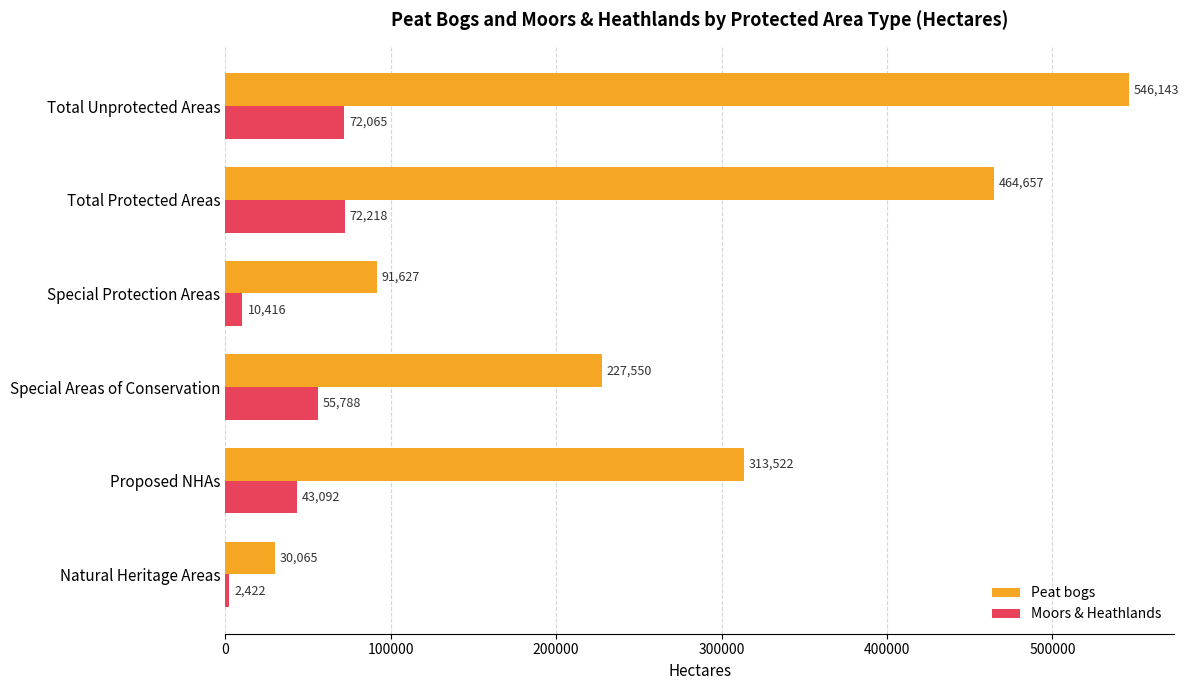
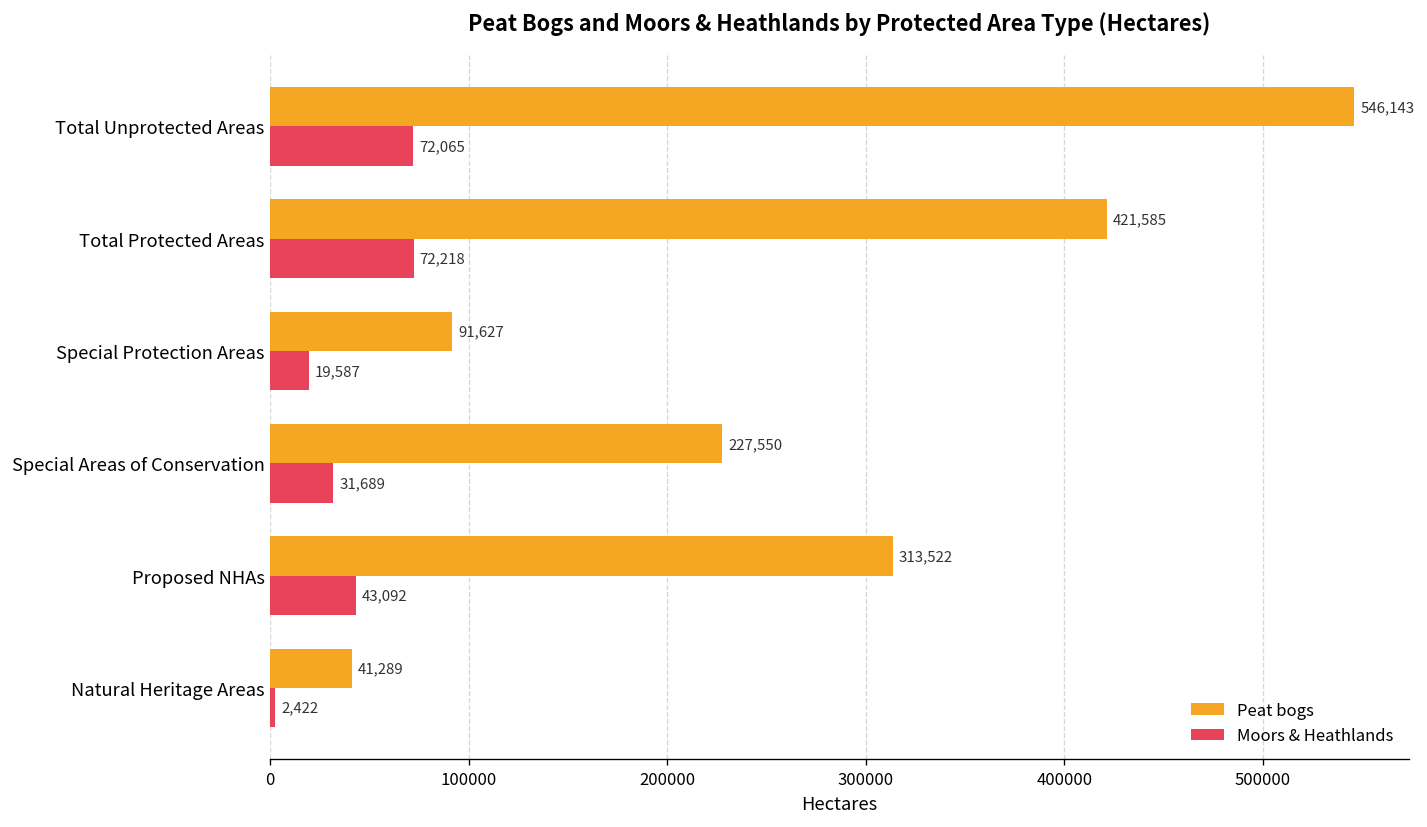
  {
    "Peat bogs": {
      "Total Unprotected Areas": "546,143",
-     "Total Protected Areas": "464,657",
+     "Total Protected Areas": "421,585",
      "Special Protection Areas": "91,627",
      "Special Areas of Conservation": "227,550",
      "Proposed NHAs": "313,522",
-     "Natural Heritage Areas": "30,065"
+     "Natural Heritage Areas": "41,289"
    },
    "Moors & Heathlands": {
      "Total Unprotected Areas": "72,065",
      "Total Protected Areas": "72,218",
-     "Special Protection Areas": "10,416",
-     "Special Areas of Conservation": "55,788",
+     "Special Protection Areas": "19,587",
+     "Special Areas of Conservation": "31,689",
      "Proposed NHAs": "43,092",
      "Natural Heritage Areas": "2,422"
    }
  }
